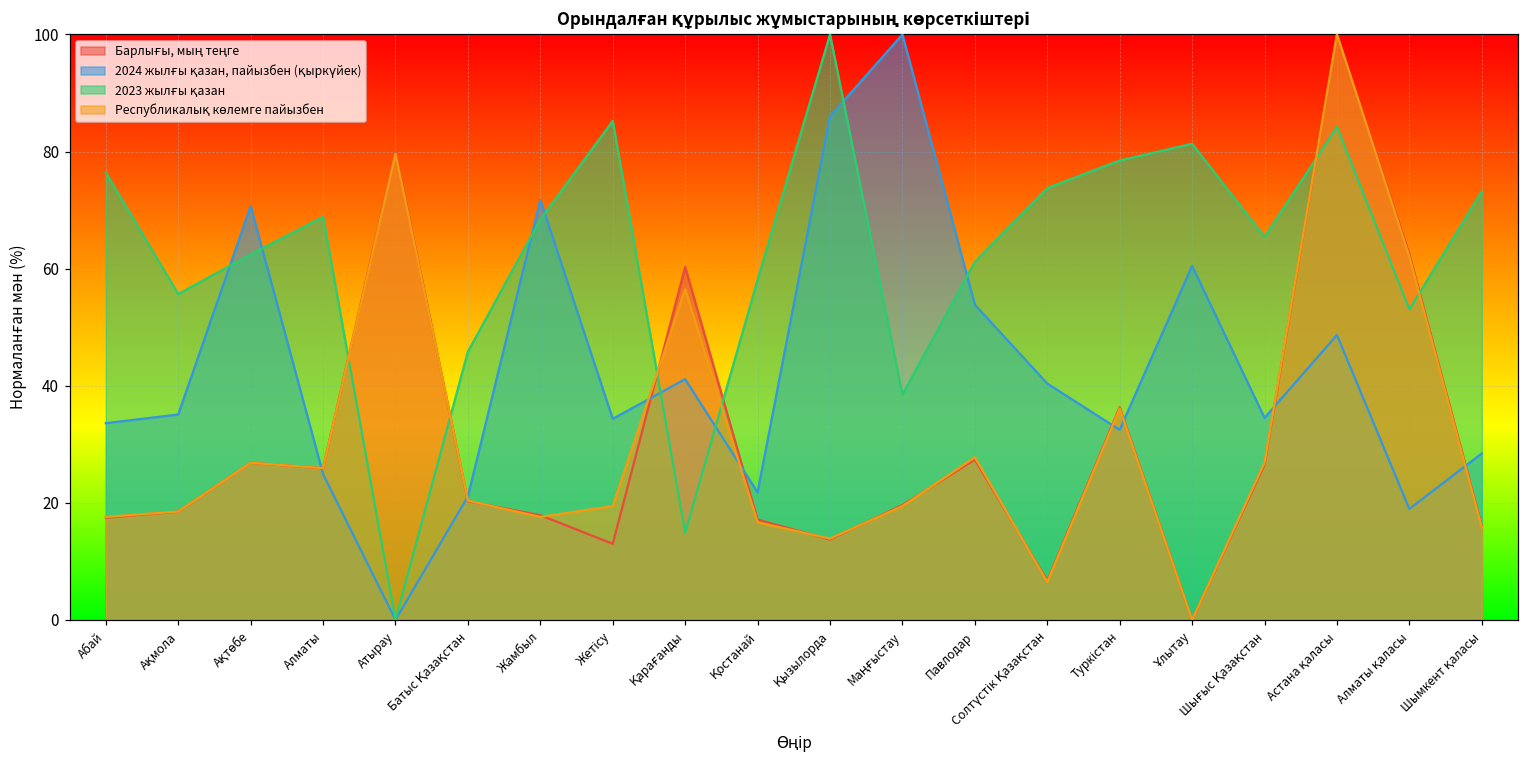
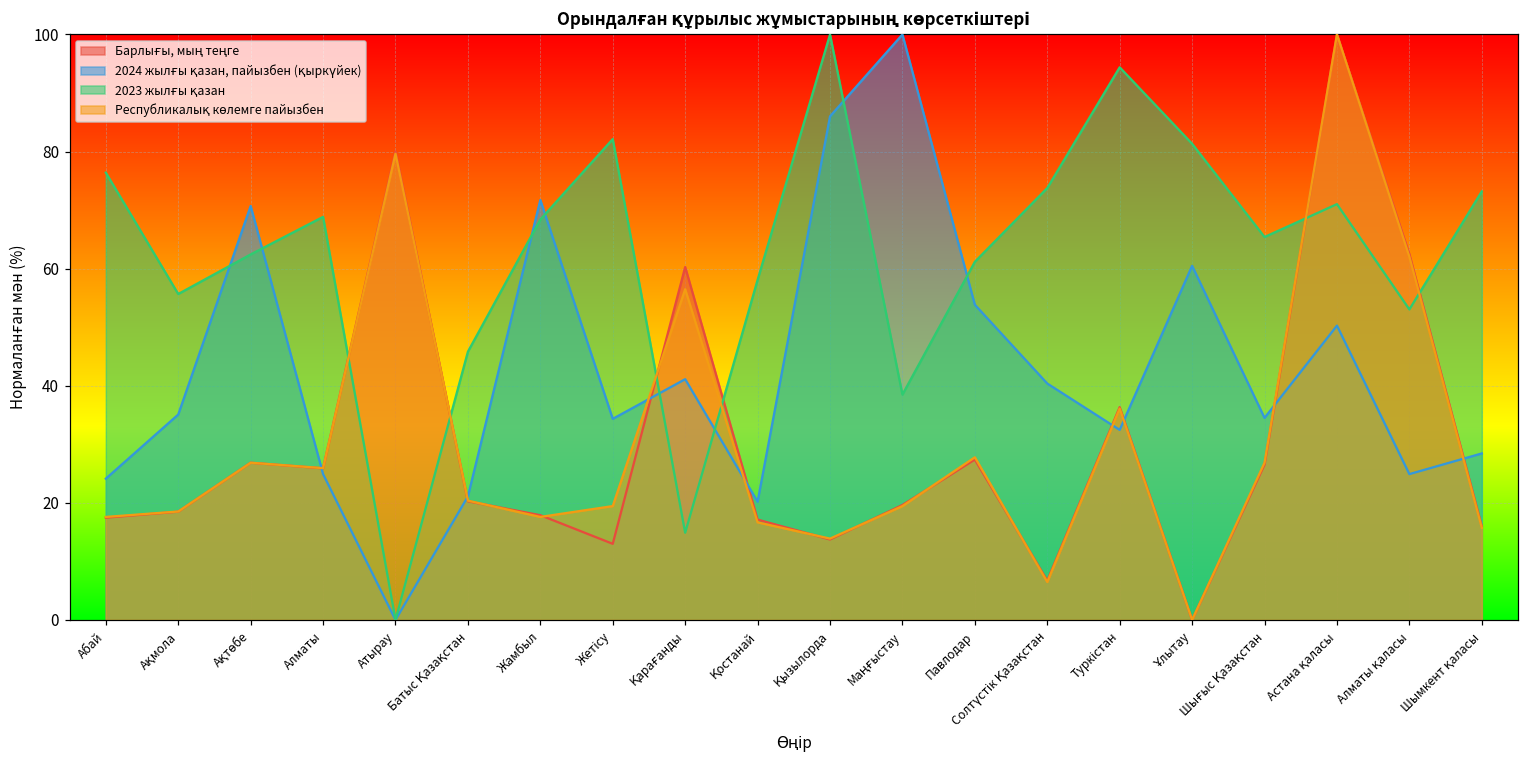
  {
    "Барлығы, мың теңге": {
      "Жетісу": 13,
      "Қарағанды": 60
    },
    "2024 жылғы қазан, пайызбен (қыркүйек)": {
-     "Абай": 34,
+     "Абай": 24,
      "Ақмола": 35,
      "Ақтөбе": 71,
      "Алматы": 25,
      "Батыс Қазақстан": 21,
      "Жамбыл": 72,
      "Жетісу": 34,
      "Қарағанды": 41,
-     "Қостанай": 22,
+     "Қостанай": 20,
      "Қызылорда": 86,
      "Маңғыстау": 100,
      "Павлодар": 54,
      "Солтүстік Қазақстан": 40,
      "Туркістан": 32,
      "Ұлытау": 60,
      "Шығыс Қазақстан": 35,
-     "Астана қаласы": 49,
-     "Алматы қаласы": 19,
+     "Астана қаласы": 50,
+     "Алматы қаласы": 25,
      "Шымкент қаласы": 28
    },
    "2023 жылғы қазан": {
      "Абай": 76,
      "Ақмола": 56,
      "Ақтөбе": 62,
      "Алматы": 69,
      "Батыс Қазақстан": 46,
      "Жамбыл": 68,
-     "Жетісу": 85,
+     "Жетісу": 82,
      "Қарағанды": 15,
      "Қостанай": 58,
      "Қызылорда": 100,
      "Маңғыстау": 38,
      "Павлодар": 61,
      "Солтүстік Қазақстан": 74,
-     "Туркістан": 78,
+     "Туркістан": 94,
      "Ұлытау": 81,
      "Шығыс Қазақстан": 65,
-     "Астана қаласы": 84,
+     "Астана қаласы": 71,
      "Алматы қаласы": 53,
      "Шымкент қаласы": 73
    },
    "Республикалық көлемге пайызбен": {
      "Жетісу": 19,
      "Қарағанды": 56
    }
  }
